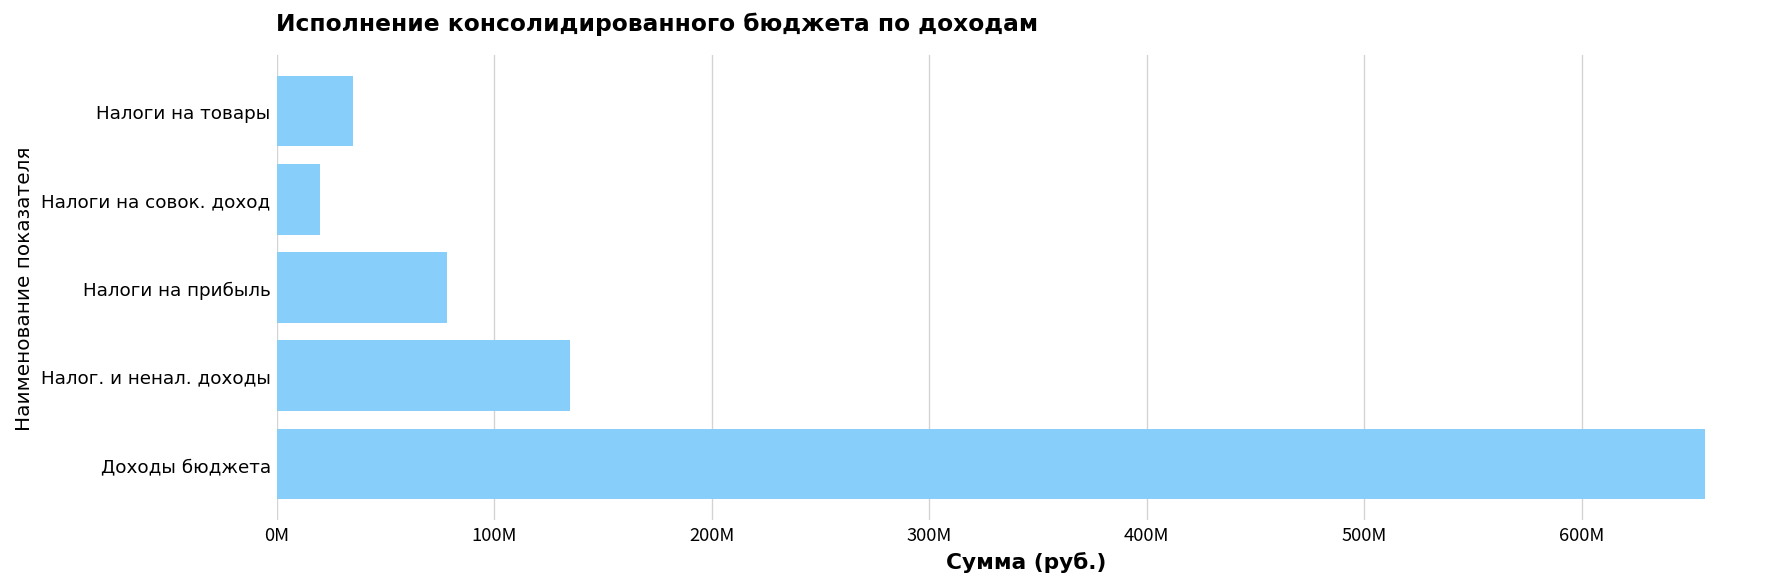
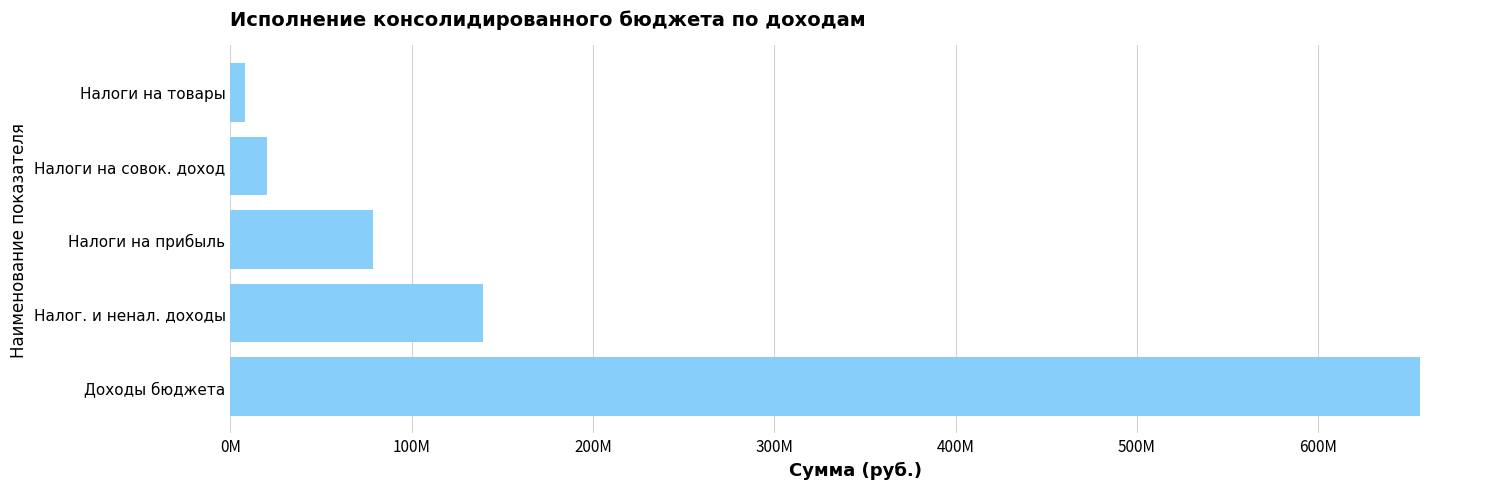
  {
-   "Налоги на товары": 35000000,
+   "Налоги на товары": 8000000,
    "Налоги на совок. доход": 20000000,
    "Налоги на прибыль": 78000000,
-   "Налог. и ненал. доходы": 135000000,
+   "Налог. и ненал. доходы": 140000000,
    "Доходы бюджета": 656000000
  }
